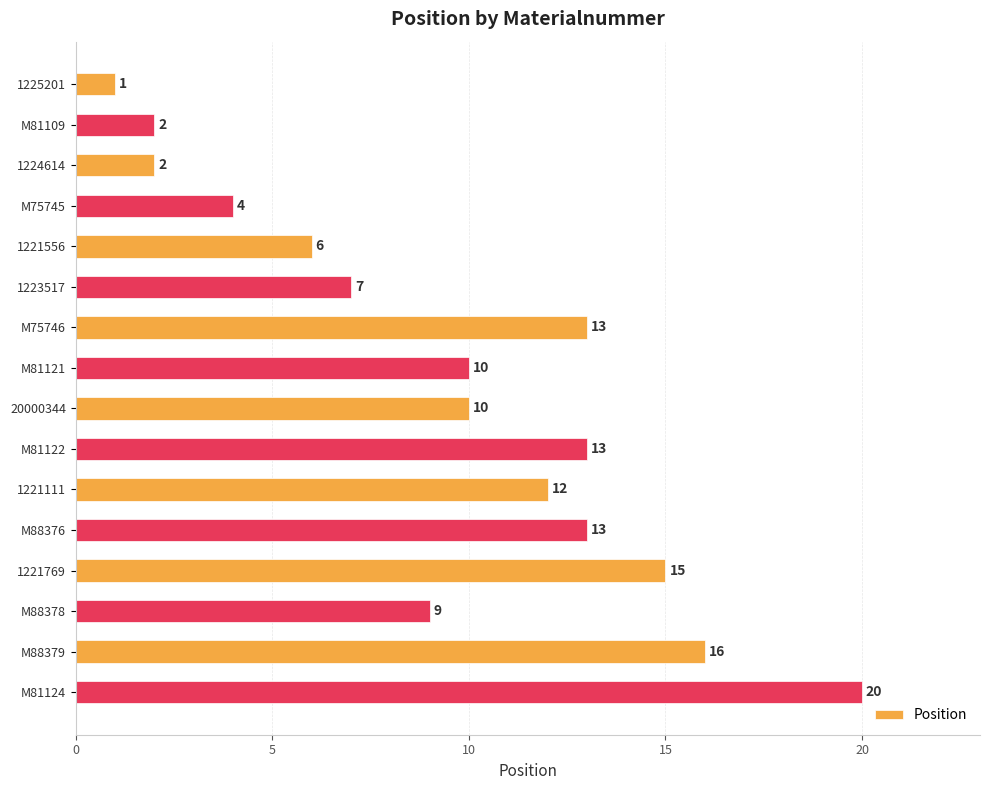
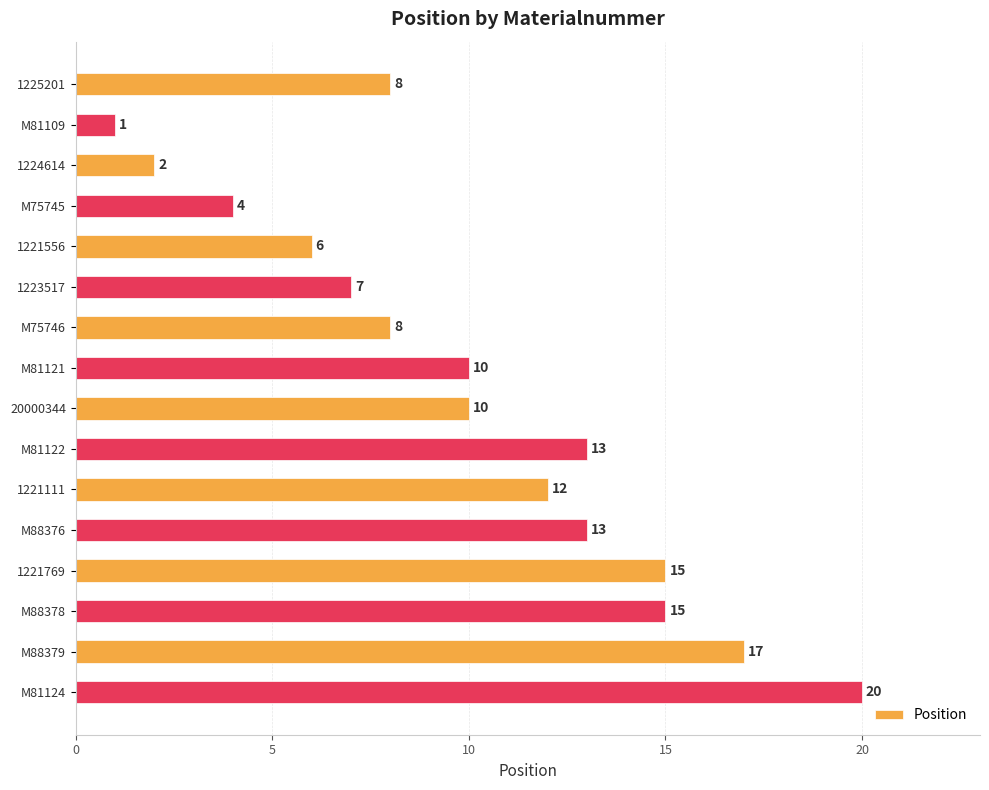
  {
-   "1225201": 1,
-   "M81109": 2,
+   "1225201": 8,
+   "M81109": 1,
    "1224614": 2,
    "M75745": 4,
    "1221556": 6,
    "1223517": 7,
-   "M75746": 13,
+   "M75746": 8,
    "M81121": 10,
    "20000344": 10,
    "M81122": 13,
    "1221111": 12,
    "M88376": 13,
    "1221769": 15,
-   "M88378": 9,
-   "M88379": 16,
+   "M88378": 15,
+   "M88379": 17,
    "M81124": 20
  }
